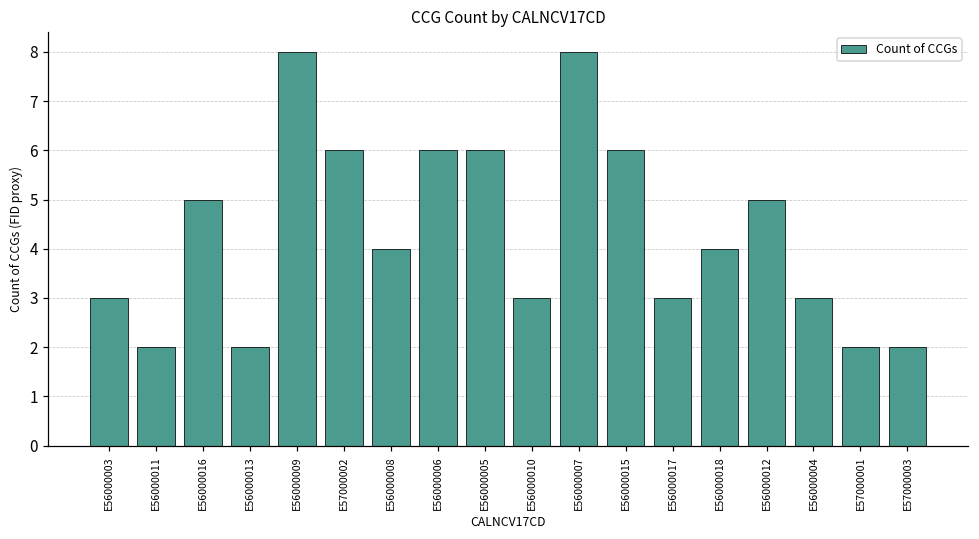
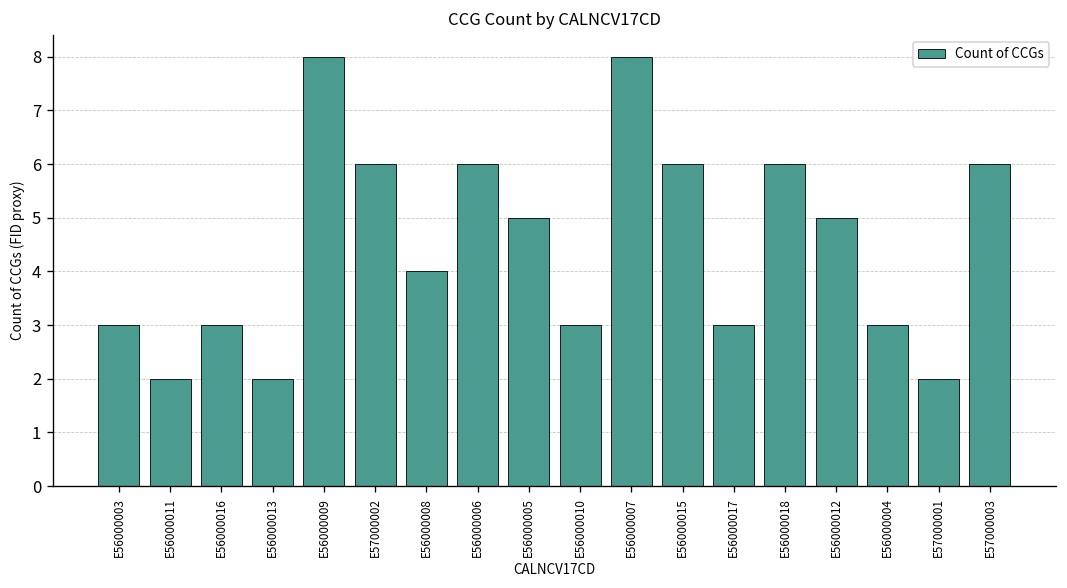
  {
    "E56000003": 3,
    "E56000011": 2,
-   "E56000016": 5,
+   "E56000016": 3,
    "E56000013": 2,
    "E56000009": 8,
    "E57000002": 6,
    "E56000008": 4,
    "E56000006": 6,
-   "E56000005": 6,
+   "E56000005": 5,
    "E56000010": 3,
    "E56000007": 8,
    "E56000015": 6,
    "E56000017": 3,
-   "E56000018": 4,
+   "E56000018": 6,
    "E56000012": 5,
    "E56000004": 3,
    "E57000001": 2,
-   "E57000003": 2
+   "E57000003": 6
  }
